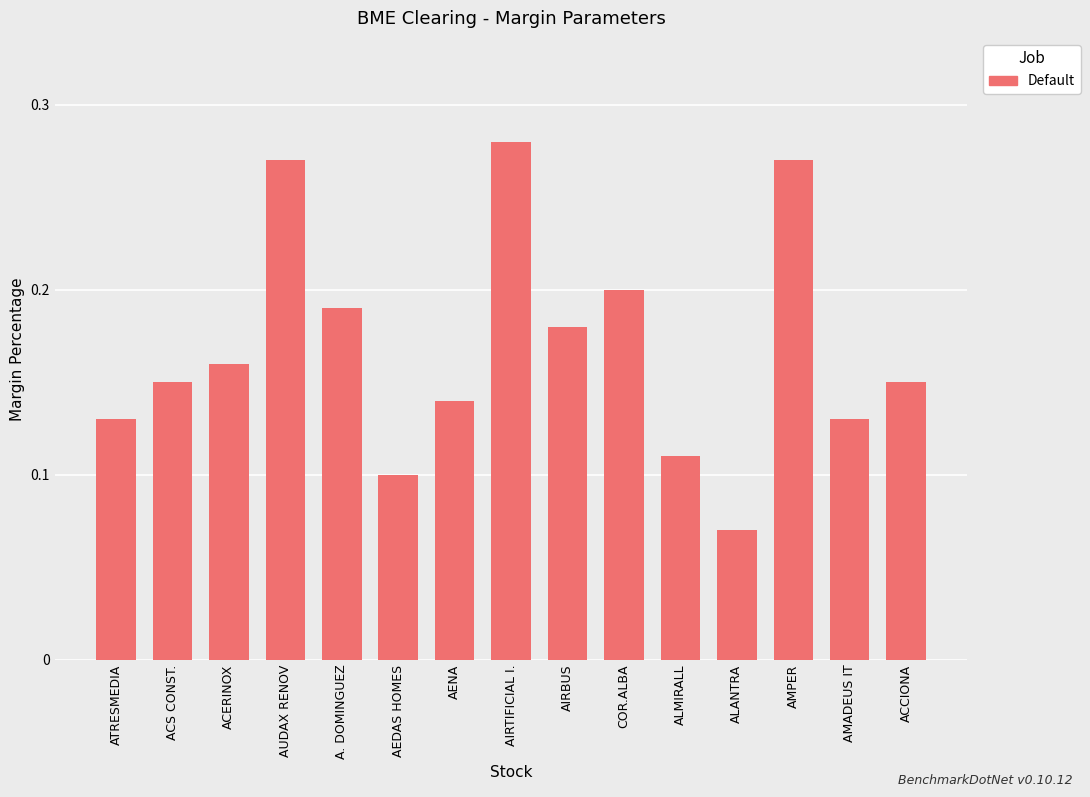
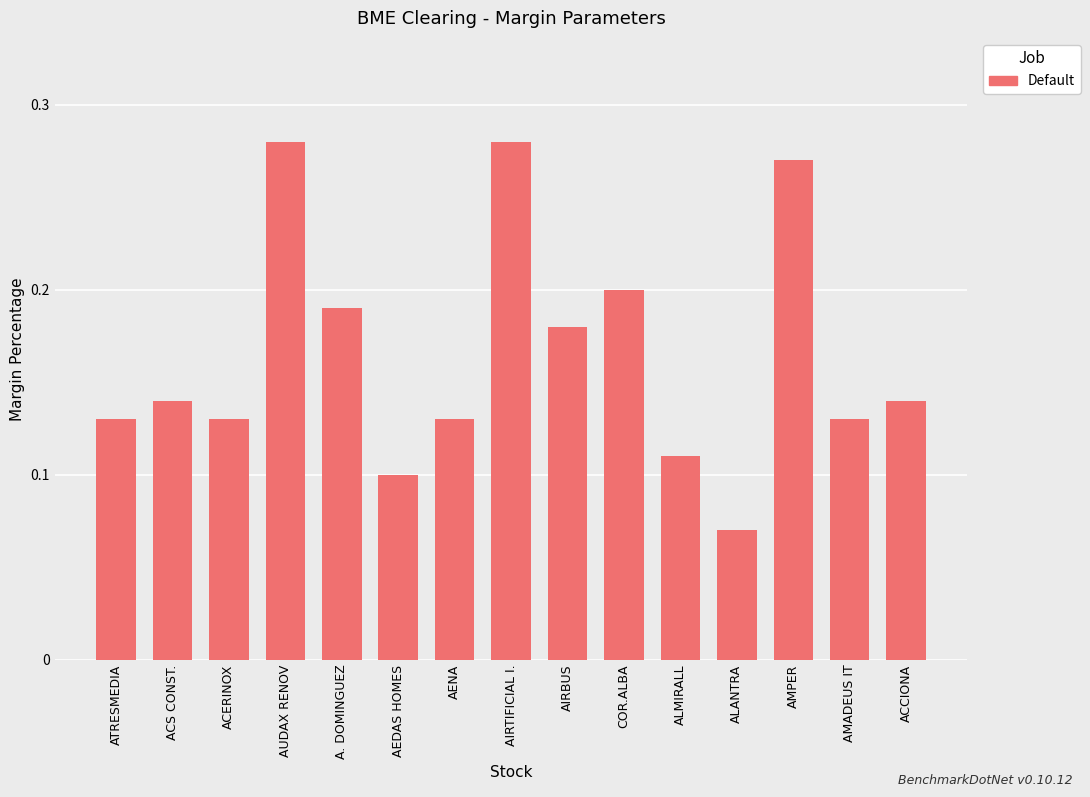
  {
    "ATRESMEDIA": 0.13,
-   "ACS CONST.": 0.15,
-   "ACERINOX": 0.16,
-   "AUDAX RENOV": 0.27,
+   "ACS CONST.": 0.14,
+   "ACERINOX": 0.13,
+   "AUDAX RENOV": 0.28,
    "A. DOMINGUEZ": 0.19,
    "AEDAS HOMES": 0.10,
-   "AENA": 0.14,
+   "AENA": 0.13,
    "AIRTIFICIAL I.": 0.28,
    "AIRBUS": 0.18,
    "COR.ALBA": 0.20,
    "ALMIRALL": 0.11,
    "ALANTRA": 0.07,
    "AMPER": 0.27,
    "AMADEUS IT": 0.13,
-   "ACCIONA": 0.15
+   "ACCIONA": 0.14
  }
